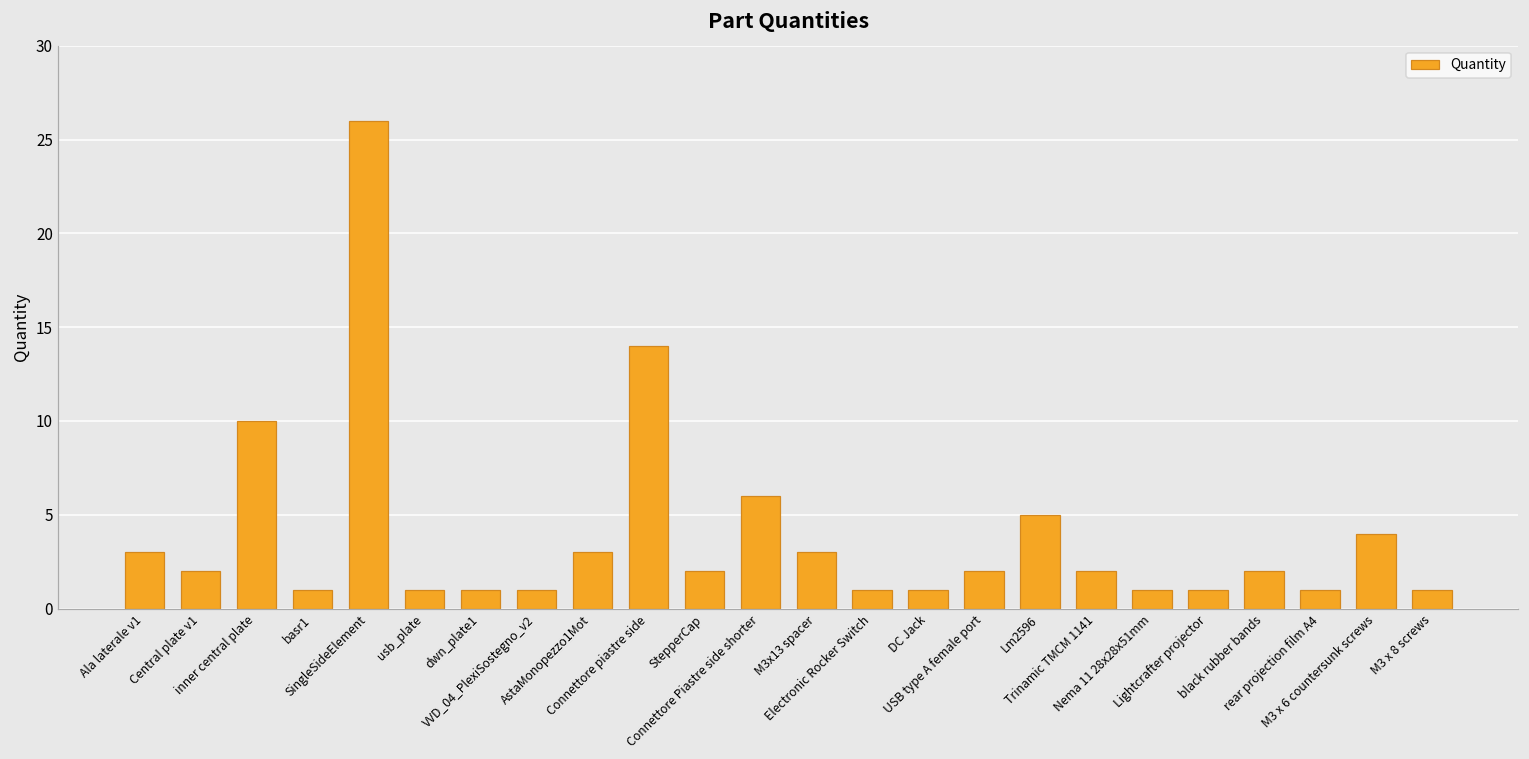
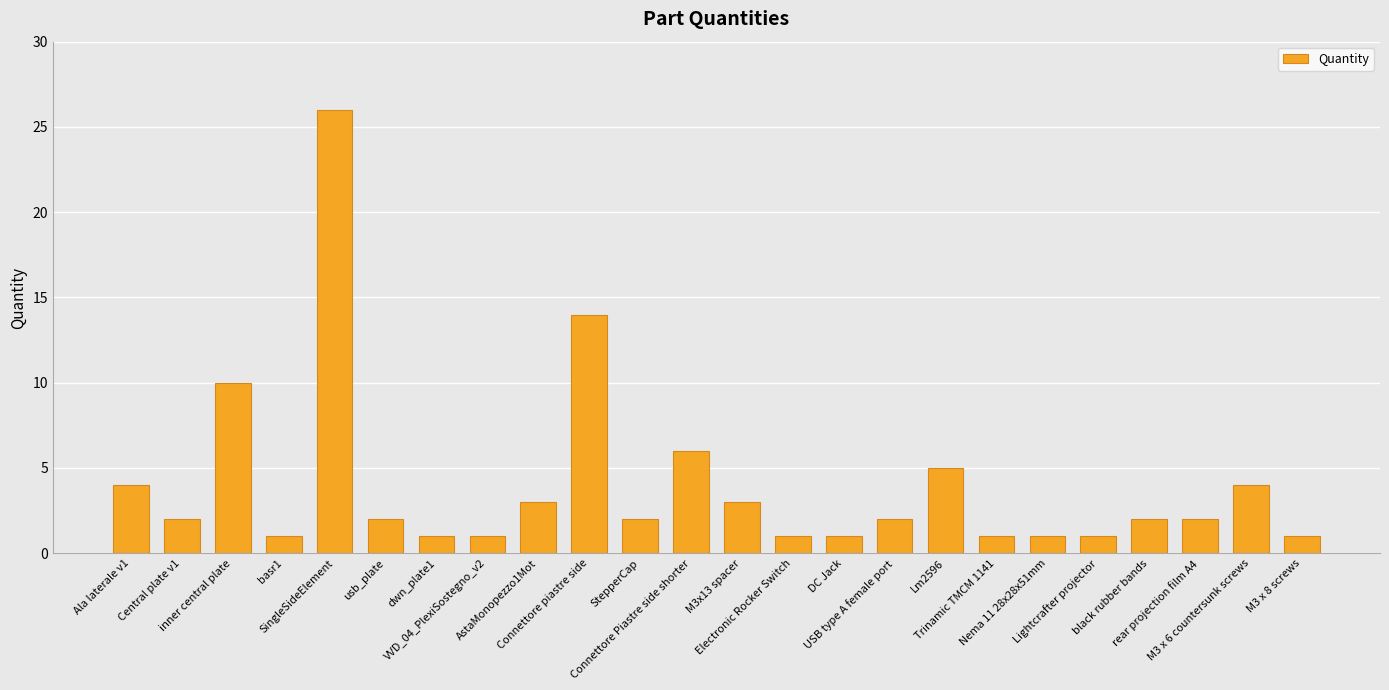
  {
-   "Ala laterale v1": 3,
+   "Ala laterale v1": 4,
    "Central plate v1": 2,
    "inner central plate": 10,
    "basr1": 1,
    "SingleSideElement": 26,
-   "usb_plate": 1,
+   "usb_plate": 2,
    "dwn_plate1": 1,
    "VVD_04_PlexiSostegno_v2": 1,
    "AstaMonopezzo1Mot": 3,
    "Connettore piastre side": 14,
    "StepperCap": 2,
    "Connettore Piastre side shorter": 6,
    "M3x13 spacer": 3,
    "Electronic Rocker Switch": 1,
    "DC Jack": 1,
    "USB type A female port": 2,
    "Lm2596": 5,
-   "Trinamic TMCM 1141": 2,
+   "Trinamic TMCM 1141": 1,
    "Nema 11 28x28x51mm": 1,
    "Lightcrafter projector": 1,
    "black rubber bands": 2,
-   "rear projection film A4": 1,
+   "rear projection film A4": 2,
    "M3 x 6 countersunk screws": 4,
    "M3 x 8 screws": 1
  }
